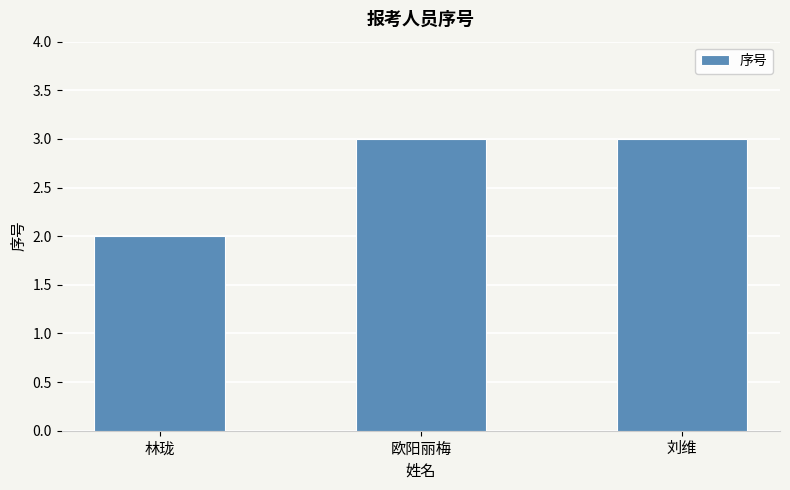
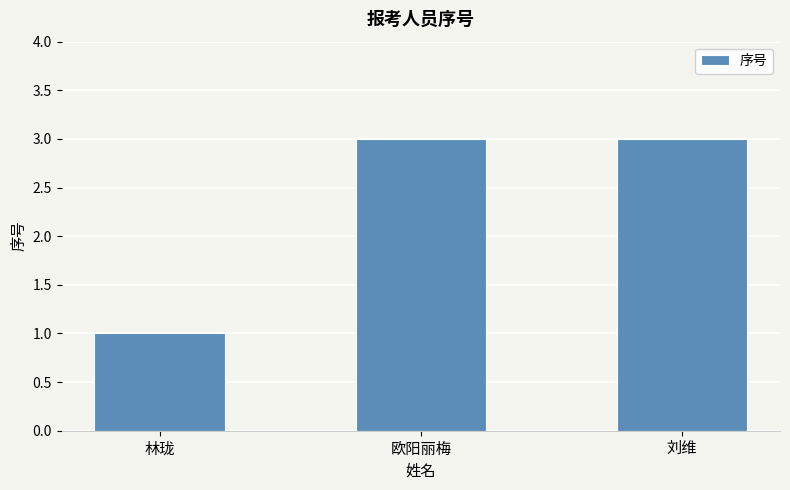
  {
-   "林珑": 2,
+   "林珑": 1,
    "欧阳丽梅": 3,
    "刘维": 3
  }
